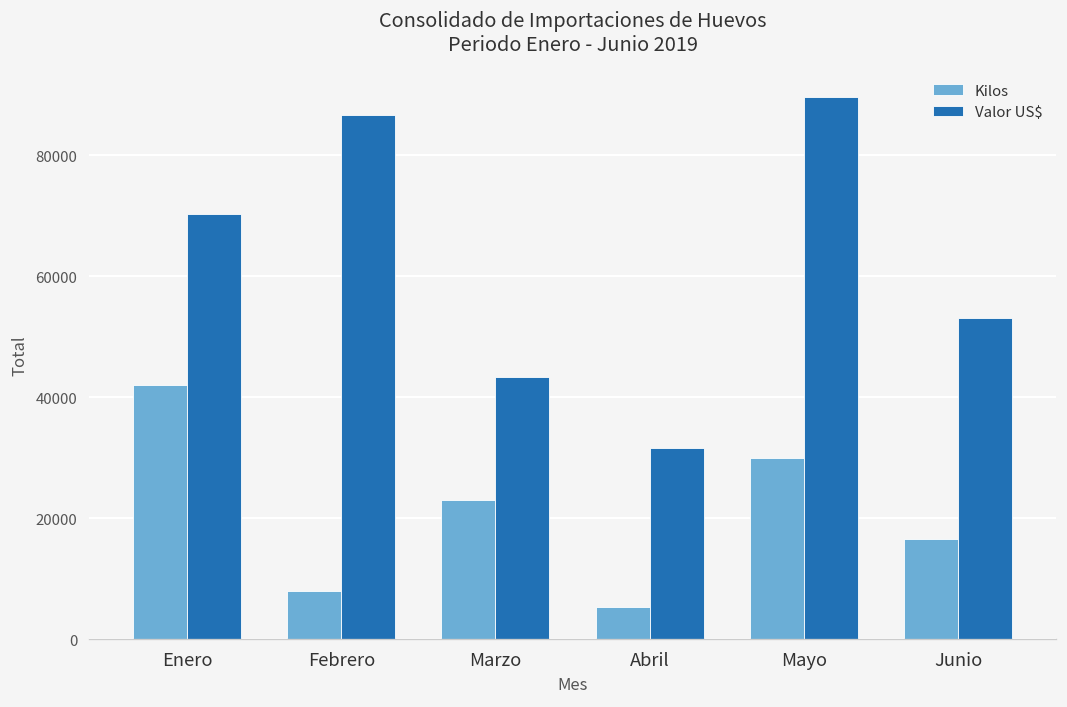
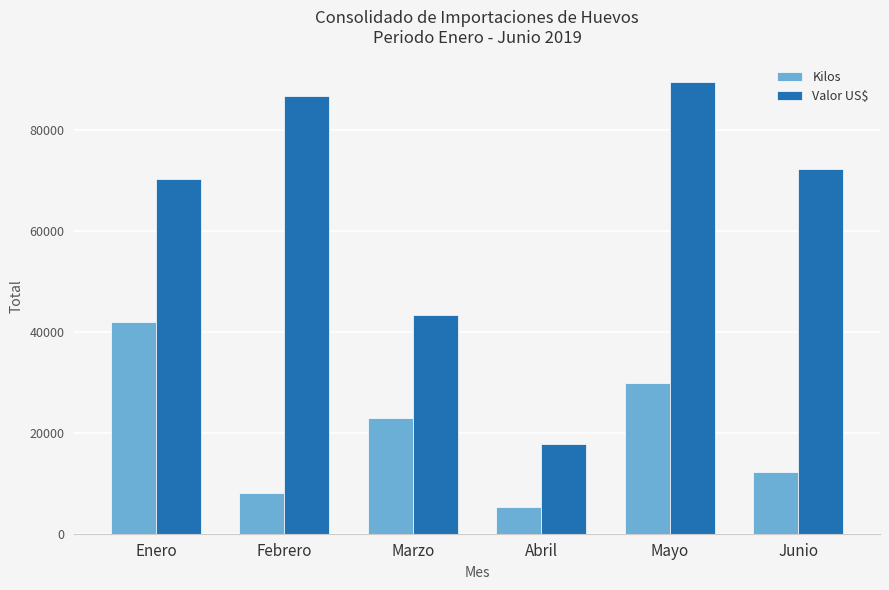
  {
    "Kilos": {
      "Enero": 42000,
      "Febrero": 8000,
      "Marzo": 23000,
      "Abril": 5000,
      "Mayo": 30000,
-     "Junio": 17000
+     "Junio": 12000
    },
    "Valor US$": {
      "Enero": 70000,
      "Febrero": 87000,
      "Marzo": 43000,
-     "Abril": 32000,
+     "Abril": 18000,
      "Mayo": 90000,
-     "Junio": 53000
+     "Junio": 72000
    }
  }
